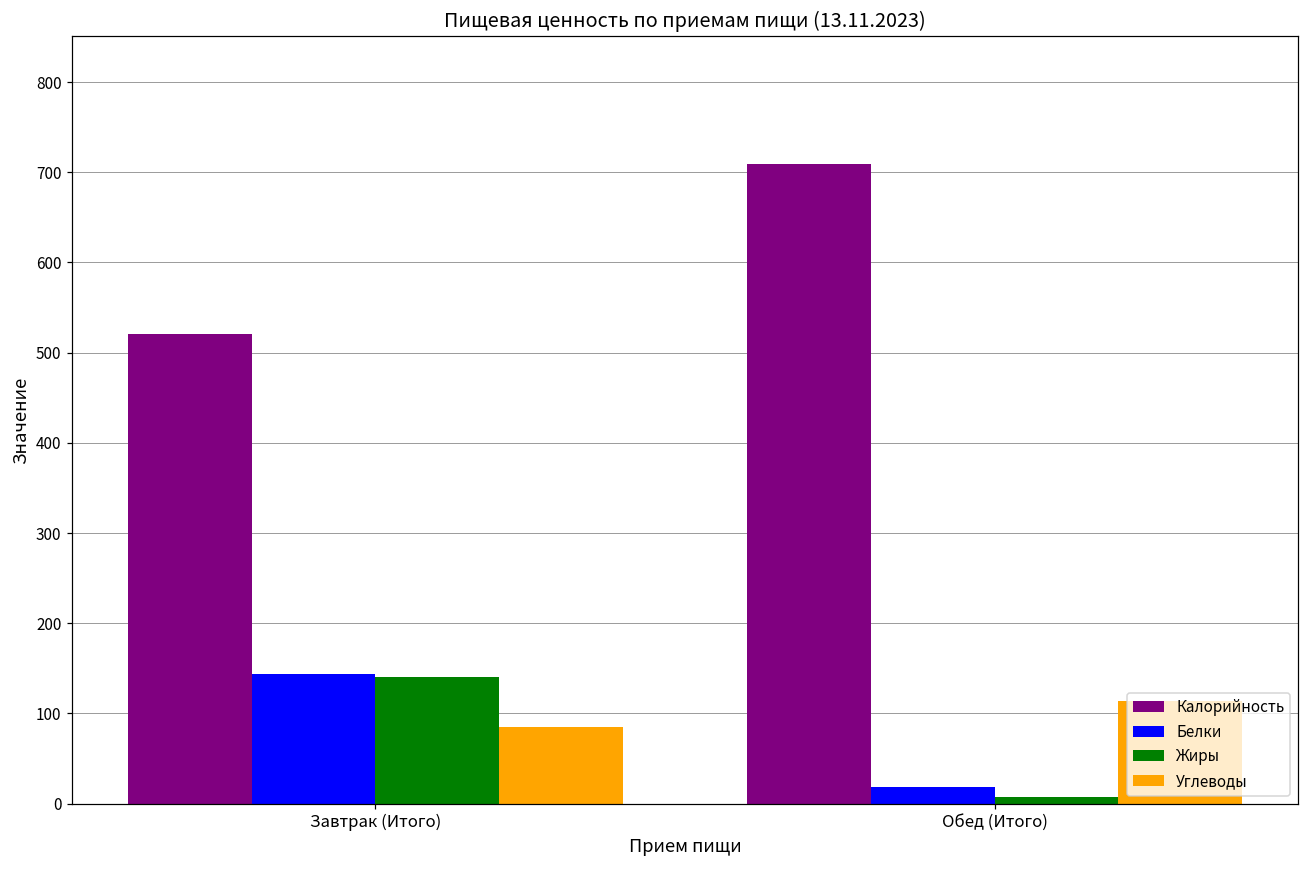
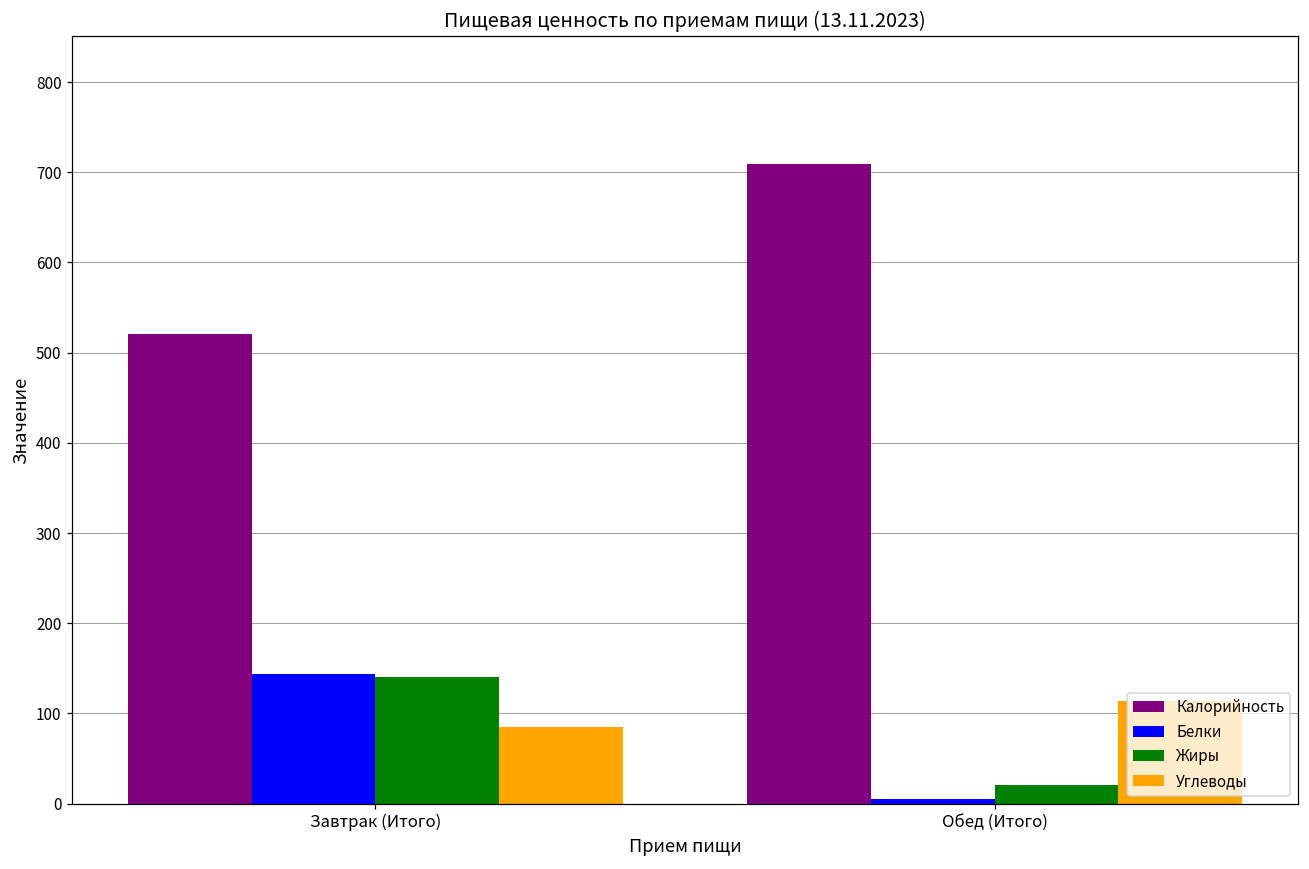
  {
    "Калорийность": {
      "Завтрак (Итого)": 520,
      "Обед (Итого)": 710
    },
    "Белки": {
      "Завтрак (Итого)": 140,
-     "Обед (Итого)": 20
+     "Обед (Итого)": 0
    },
    "Жиры": {
      "Завтрак (Итого)": 140,
-     "Обед (Итого)": 10
+     "Обед (Итого)": 20
    },
    "Углеводы": {
      "Завтрак (Итого)": 80
    }
  }
